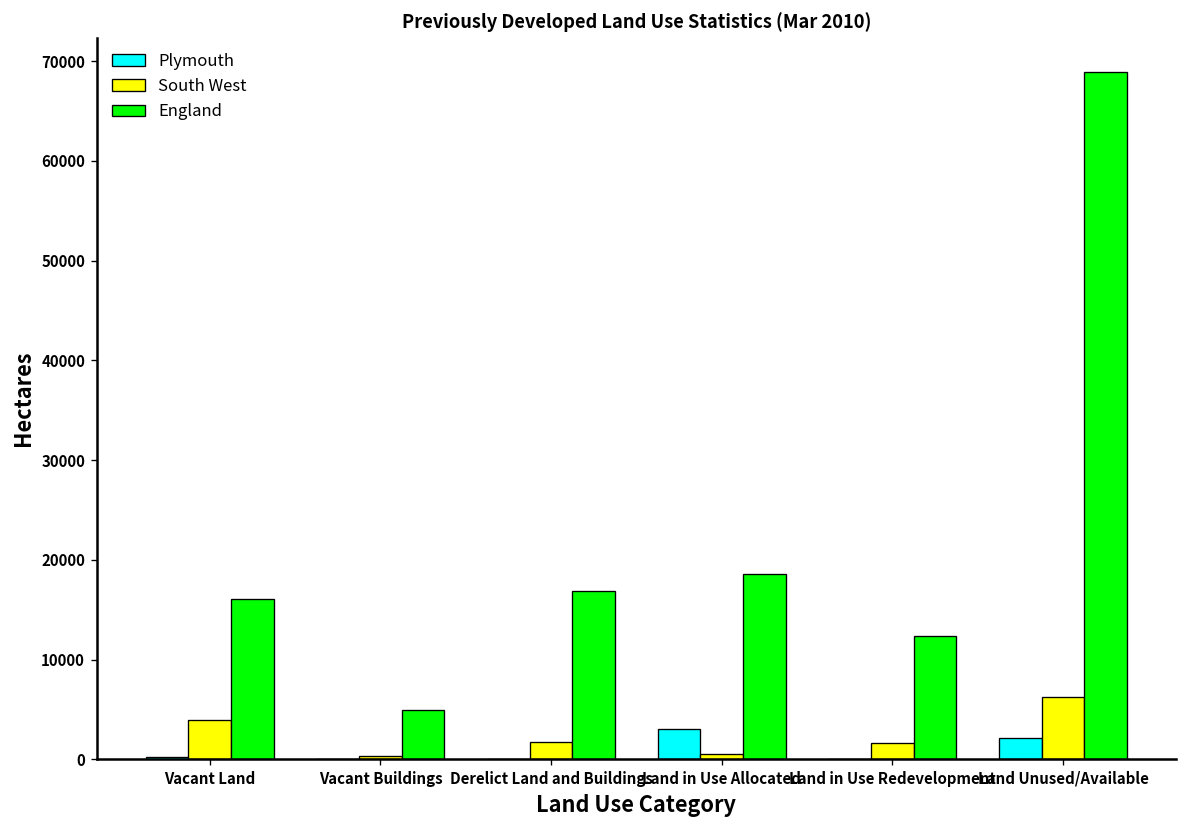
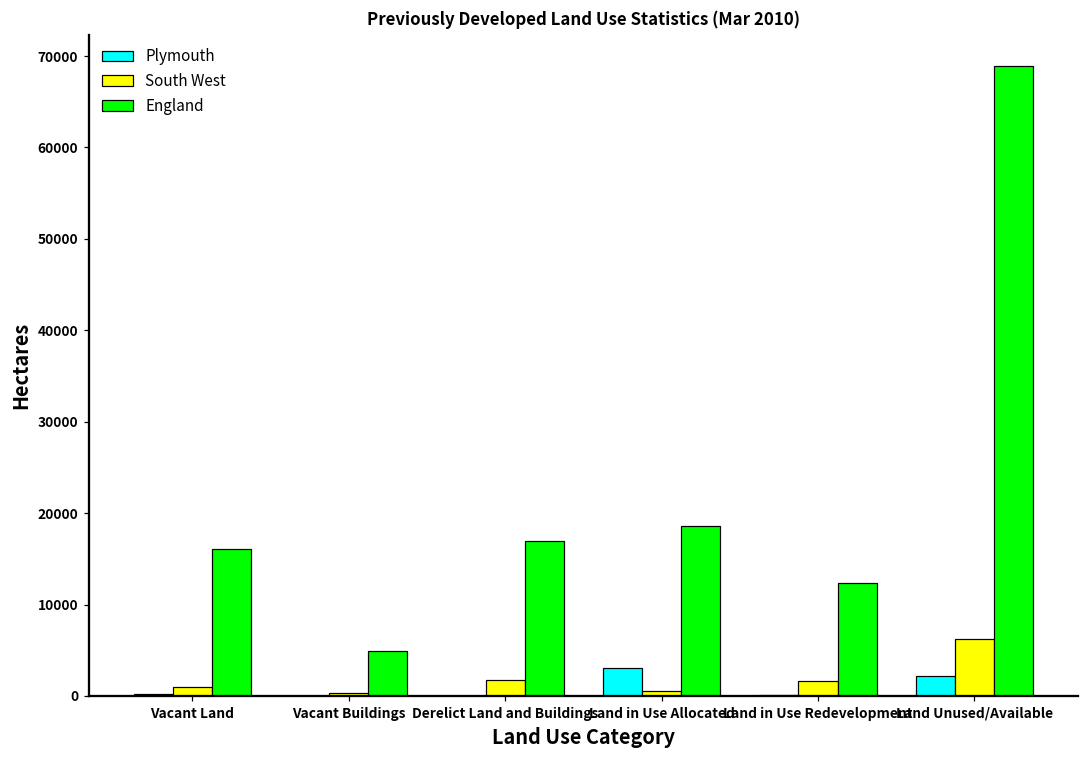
  {
    "Plymouth": {
      "Land in Use Allocated": 3000,
      "Land Unused/Available": 2000
    },
    "South West": {
-     "Vacant Land": 4000,
+     "Vacant Land": 1000,
      "Vacant Buildings": 0,
      "Derelict Land and Buildings": 2000,
      "Land in Use Allocated": 1000,
      "Land in Use Redevelopment": 2000,
      "Land Unused/Available": 6000
    },
    "England": {
      "Vacant Land": 16000,
      "Vacant Buildings": 5000,
      "Derelict Land and Buildings": 17000,
      "Land in Use Allocated": 19000,
      "Land in Use Redevelopment": 12000,
      "Land Unused/Available": 69000
    }
  }
